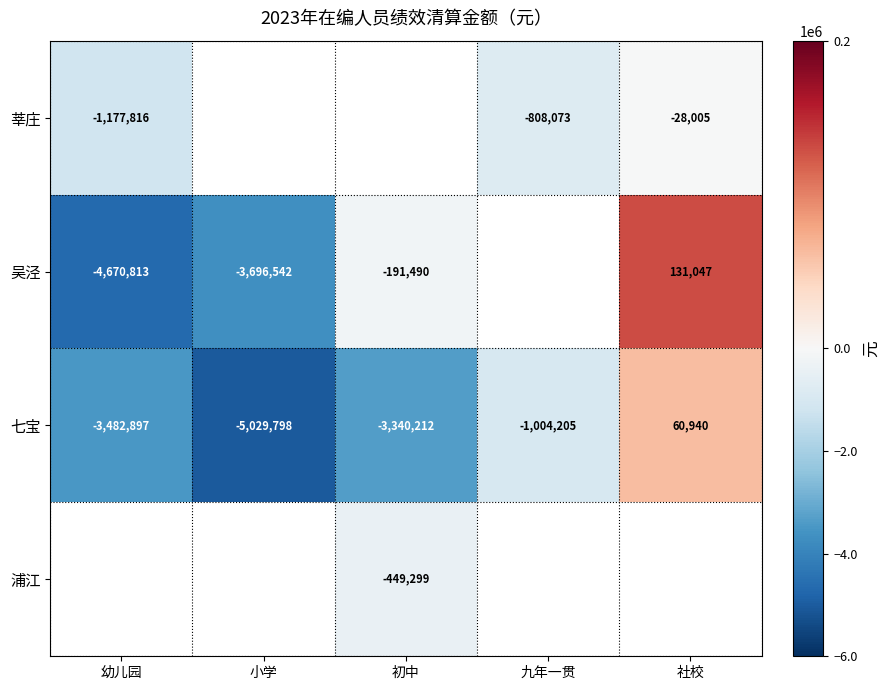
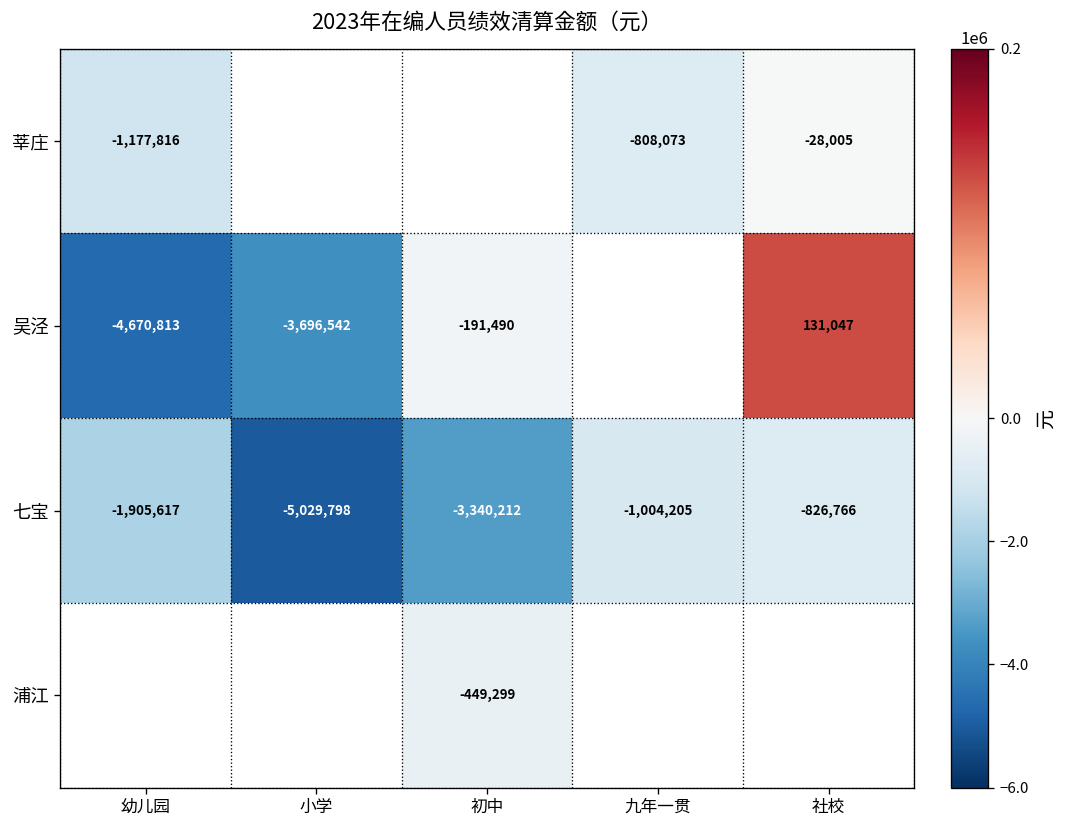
  {
    "莘庄": {
      "幼儿园": "-1,177,816",
      "九年一贯": "-808,073",
      "社校": "-28,005"
    },
    "吴泾": {
      "幼儿园": "-4,670,813",
      "小学": "-3,696,542",
      "初中": "-191,490",
      "社校": "131,047"
    },
    "七宝": {
-     "幼儿园": "-3,482,897",
+     "幼儿园": "-1,905,617",
      "小学": "-5,029,798",
      "初中": "-3,340,212",
      "九年一贯": "-1,004,205",
-     "社校": "60,940"
+     "社校": "-826,766"
    },
    "浦江": {
      "初中": "-449,299"
    }
  }
